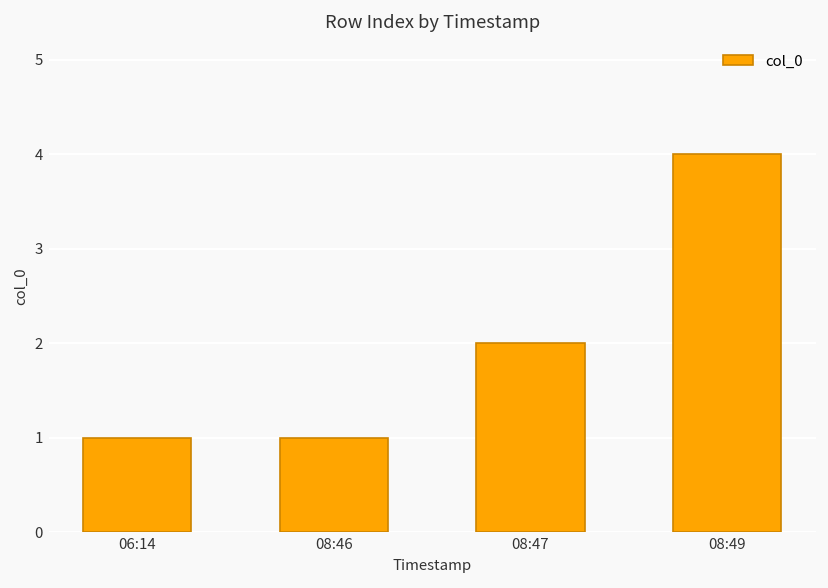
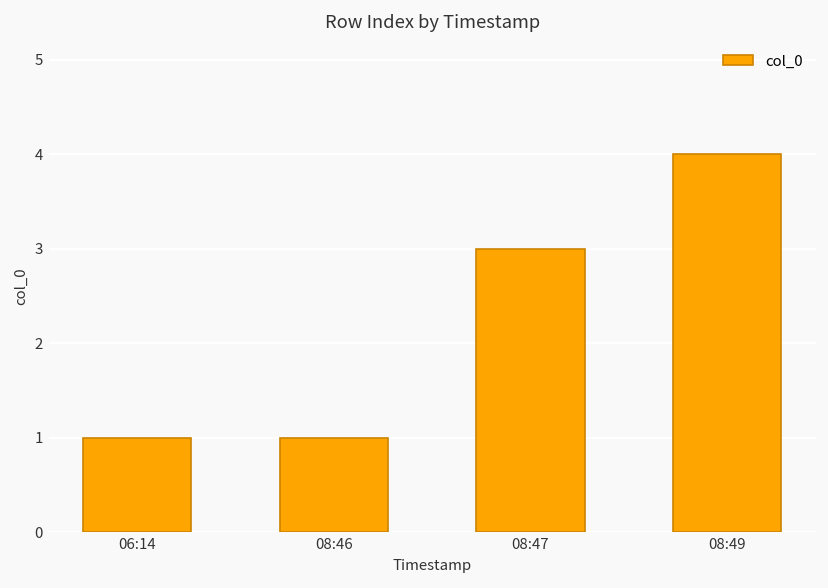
  {
    "06:14": 1,
    "08:46": 1,
-   "08:47": 2,
+   "08:47": 3,
    "08:49": 4
  }
